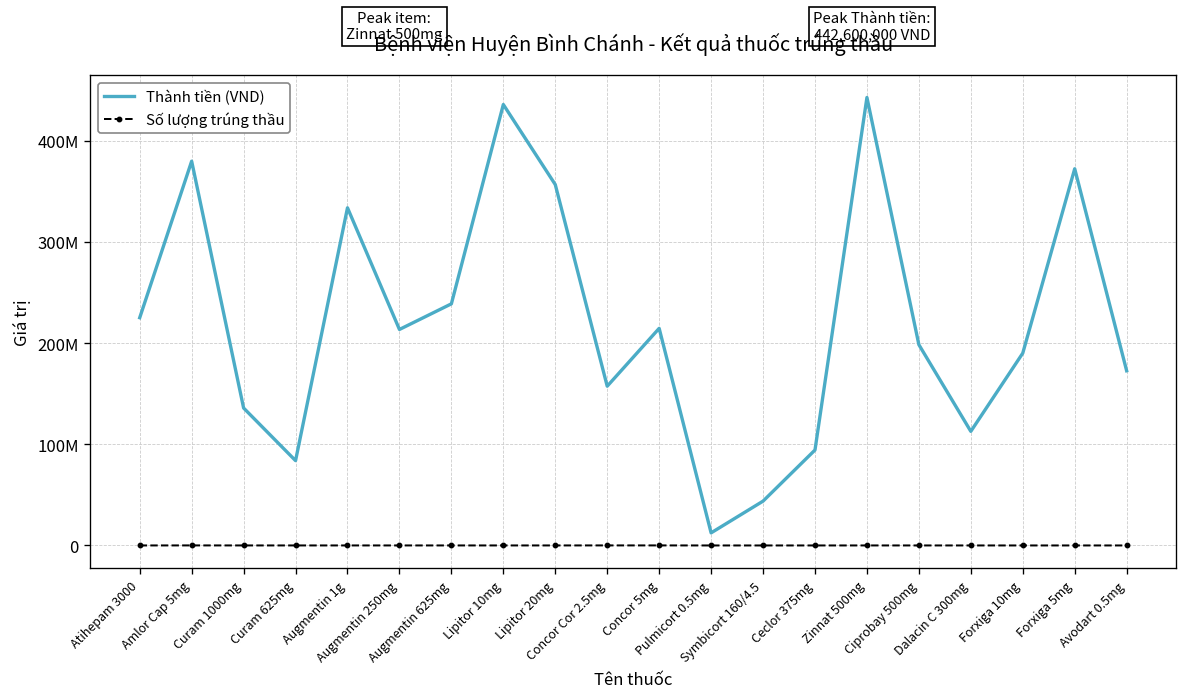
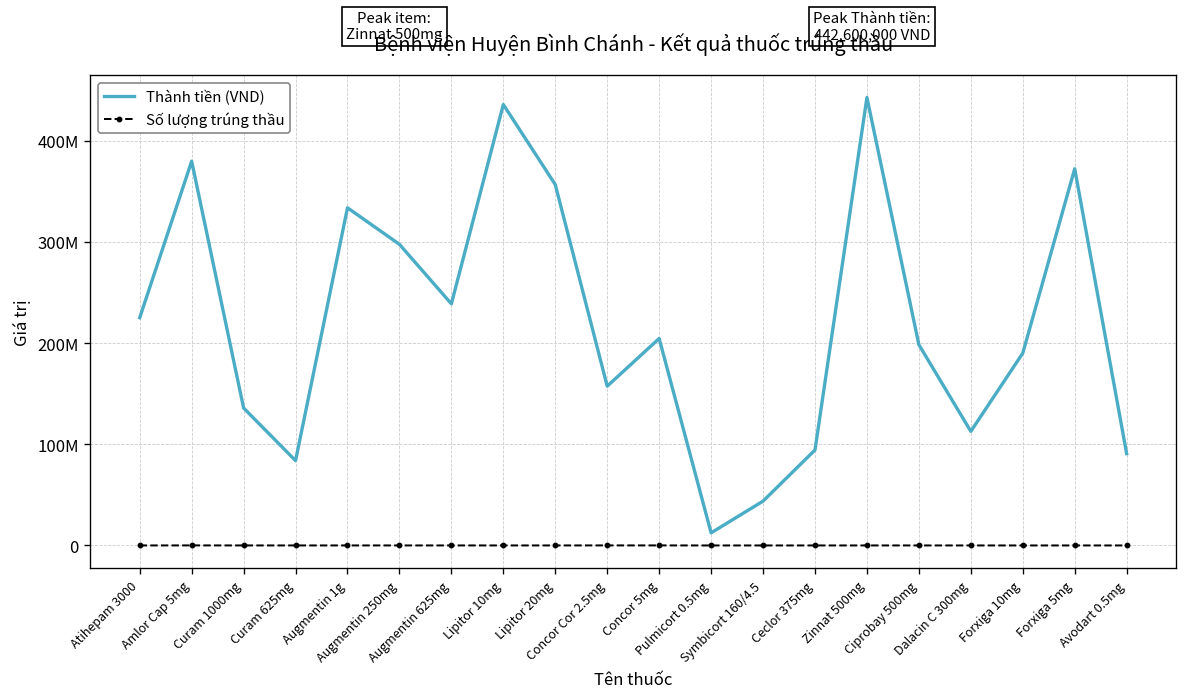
  {
    "Thành tiền (VND)": {
      "Atihepam 3000": 230000000,
      "Amlor Cap 5mg": 380000000,
      "Curam 1000mg": 140000000,
      "Curam 625mg": 80000000,
      "Augmentin 1g": 330000000,
-     "Augmentin 250mg": 210000000,
+     "Augmentin 250mg": 300000000,
      "Augmentin 625mg": 240000000,
      "Lipitor 10mg": 440000000,
      "Lipitor 20mg": 360000000,
      "Concor Cor 2.5mg": 160000000,
-     "Concor 5mg": 210000000,
+     "Concor 5mg": 200000000,
      "Pulmicort 0.5mg": 10000000,
      "Symbicort 160/4.5": 40000000,
      "Ceclor 375mg": 90000000,
      "Zinnat 500mg": 440000000,
      "Ciprobay 500mg": 200000000,
      "Dalacin C 300mg": 110000000,
      "Forxiga 10mg": 190000000,
      "Forxiga 5mg": 370000000,
-     "Avodart 0.5mg": 170000000
+     "Avodart 0.5mg": 90000000
    },
    "Số lượng trúng thầu": {
      "Atihepam 3000": 0,
      "Amlor Cap 5mg": 0,
      "Curam 1000mg": 0,
      "Curam 625mg": 0,
      "Augmentin 1g": 0,
      "Augmentin 250mg": 0,
      "Augmentin 625mg": 0,
      "Lipitor 10mg": 0,
      "Lipitor 20mg": 0,
      "Concor Cor 2.5mg": 0,
      "Concor 5mg": 0,
      "Pulmicort 0.5mg": 0,
      "Symbicort 160/4.5": 0,
      "Ceclor 375mg": 0,
      "Zinnat 500mg": 0,
      "Ciprobay 500mg": 0,
      "Dalacin C 300mg": 0,
      "Forxiga 10mg": 0,
      "Forxiga 5mg": 0,
      "Avodart 0.5mg": 0
    }
  }
